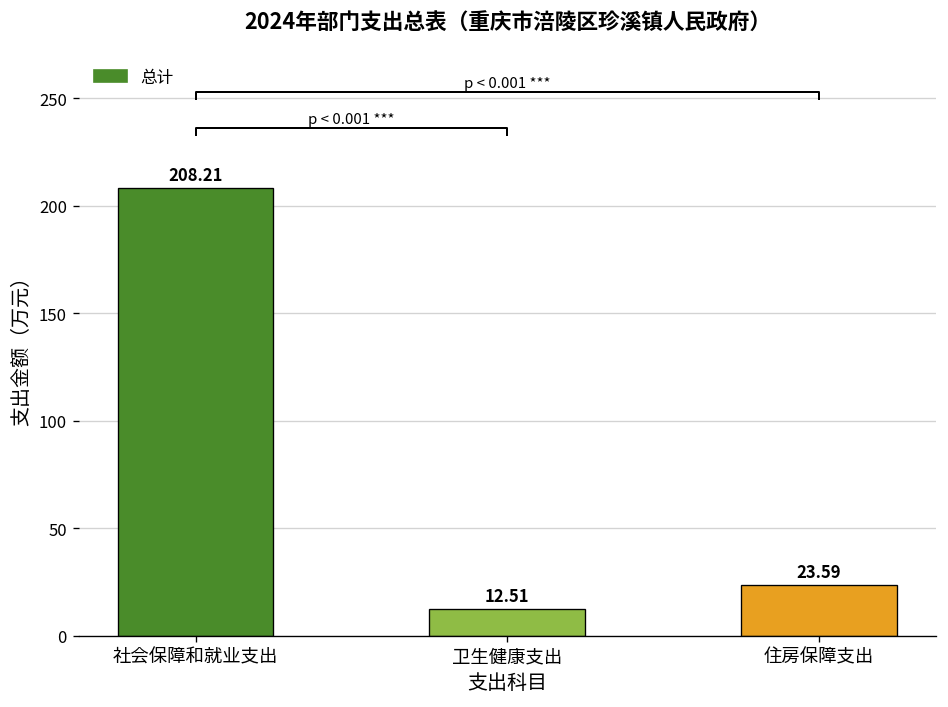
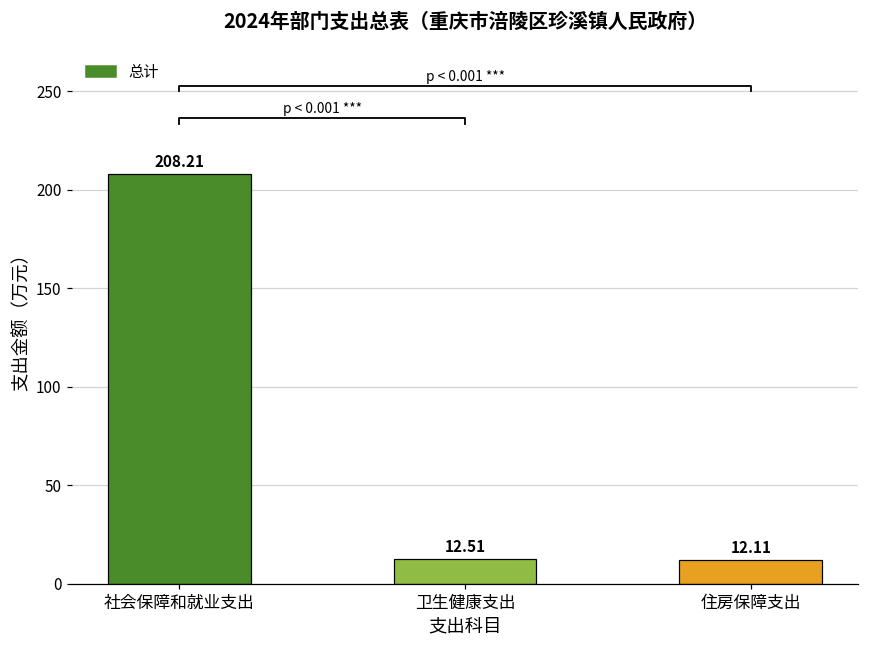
  {
    "总计": {
      "社会保障和就业支出": 208.21,
      "卫生健康支出": 12.51,
-     "住房保障支出": 23.59
+     "住房保障支出": 12.11
    }
  }
